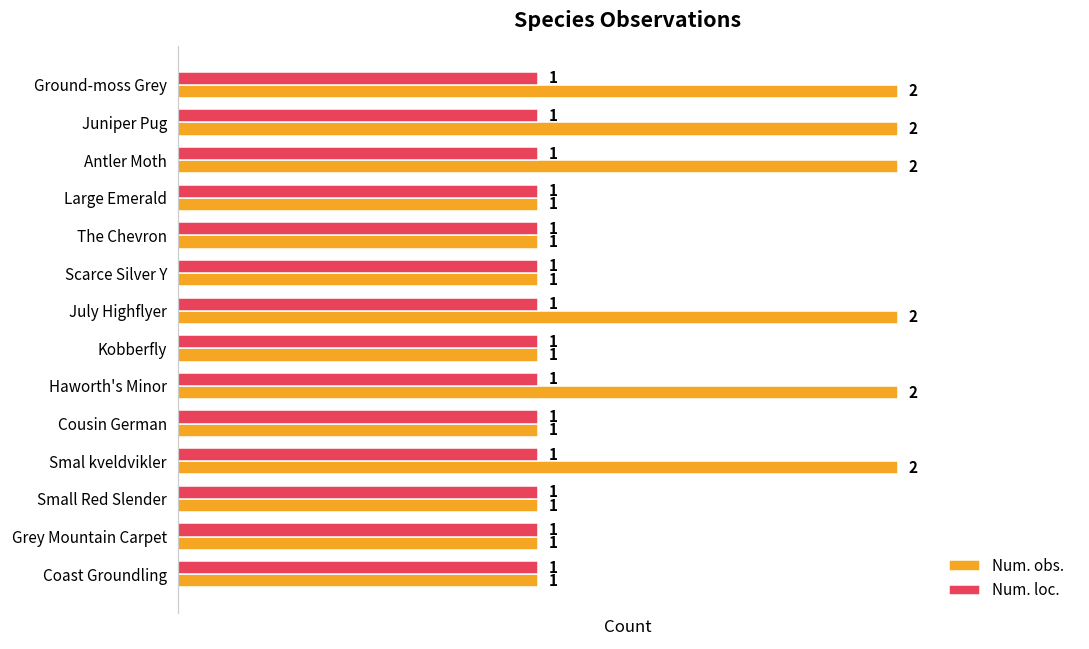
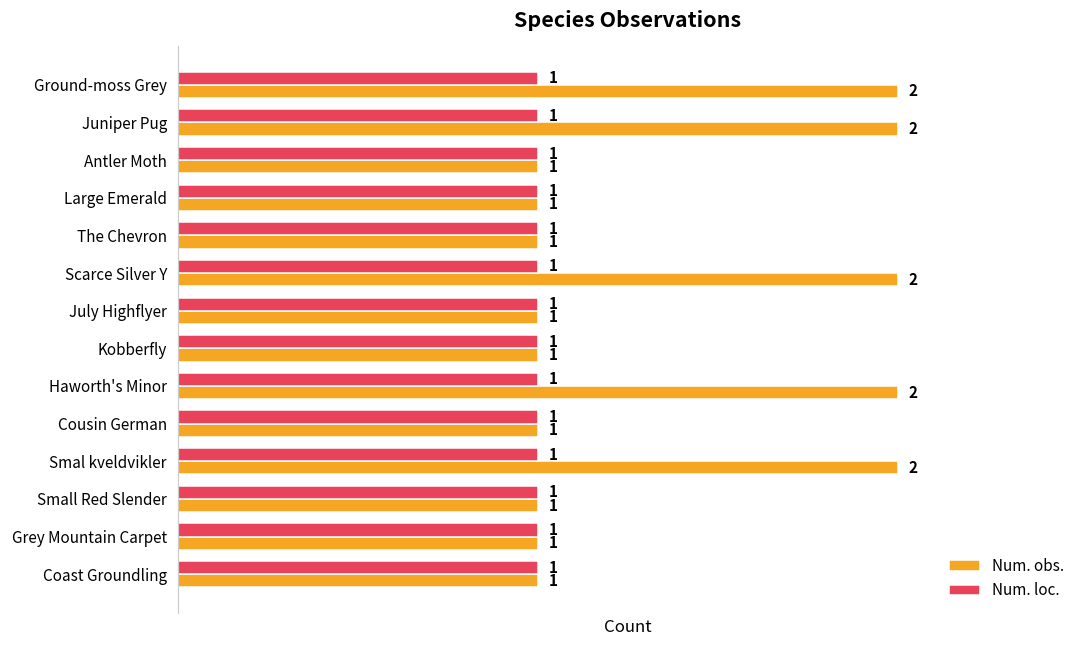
  {
    "Num. obs.": {
      "Ground-moss Grey": 2,
      "Juniper Pug": 2,
-     "Antler Moth": 2,
+     "Antler Moth": 1,
      "Large Emerald": 1,
      "The Chevron": 1,
-     "Scarce Silver Y": 1,
-     "July Highflyer": 2,
+     "Scarce Silver Y": 2,
+     "July Highflyer": 1,
      "Kobberfly": 1,
      "Haworth's Minor": 2,
      "Cousin German": 1,
      "Smal kveldvikler": 2,
      "Small Red Slender": 1,
      "Grey Mountain Carpet": 1,
      "Coast Groundling": 1
    },
    "Num. loc.": {
      "Ground-moss Grey": 1,
      "Juniper Pug": 1,
      "Antler Moth": 1,
      "Large Emerald": 1,
      "The Chevron": 1,
      "Scarce Silver Y": 1,
      "Kobberfly": 1,
      "Haworth's Minor": 1,
      "Cousin German": 1,
      "Smal kveldvikler": 1,
      "Small Red Slender": 1,
      "Grey Mountain Carpet": 1,
      "Coast Groundling": 1
    }
  }
